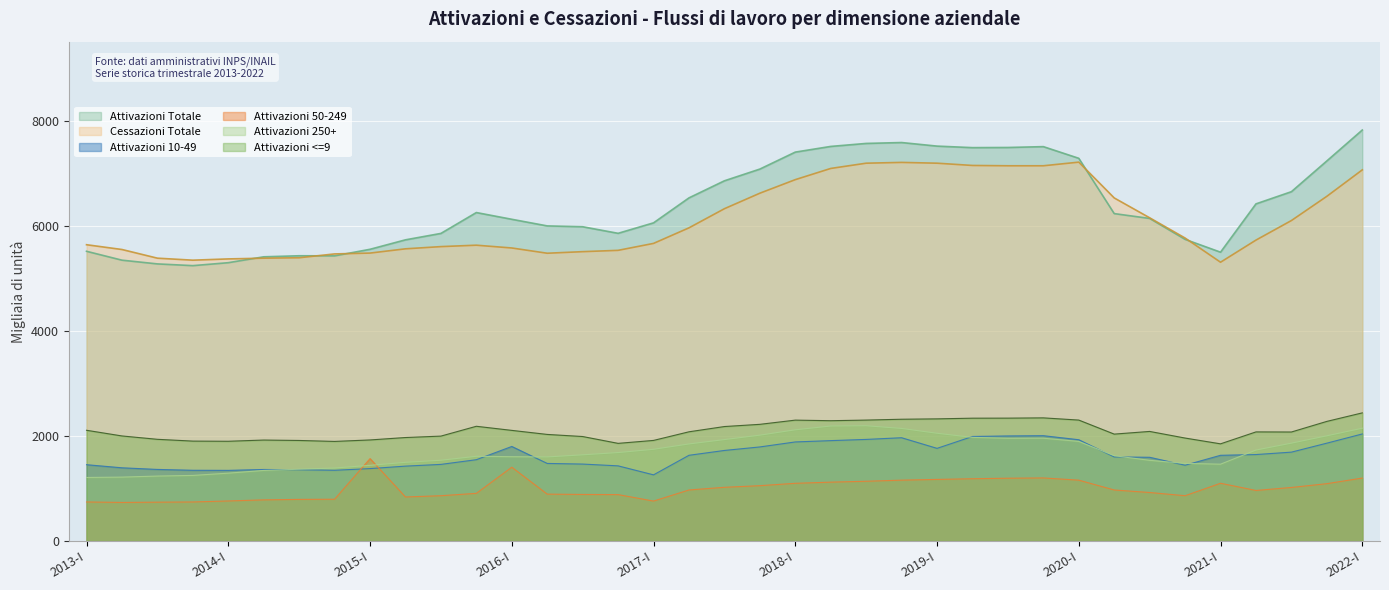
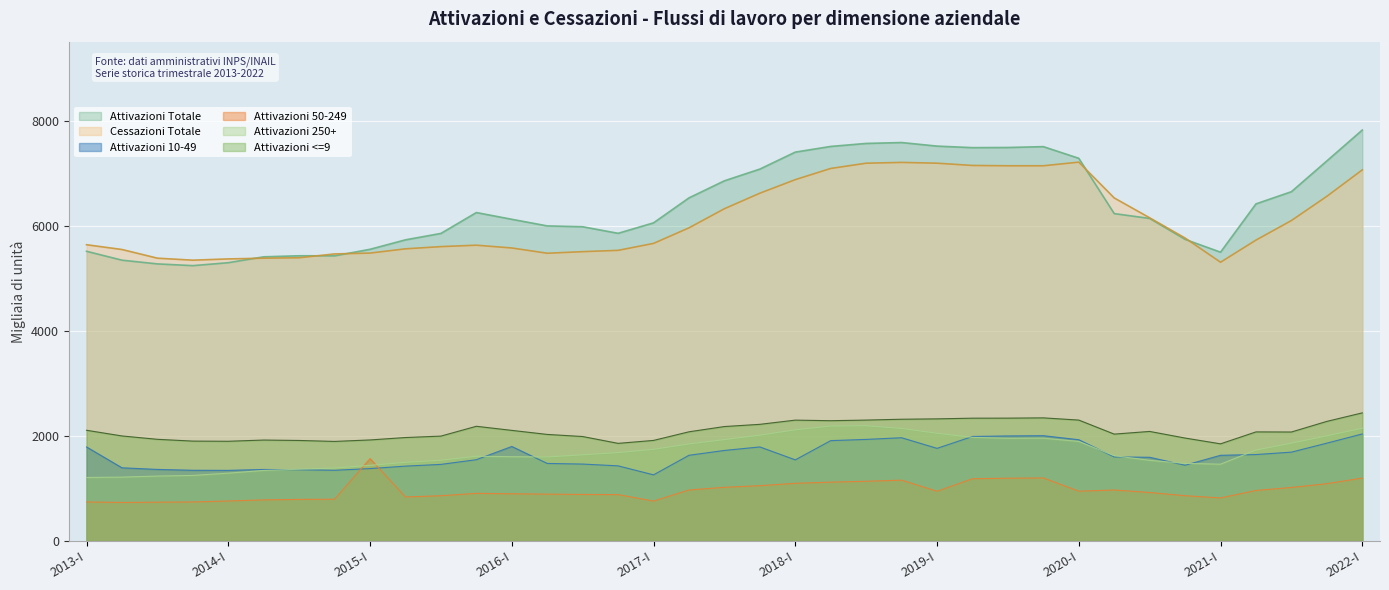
  {
    "Attivazioni 10-49": {
-     "2013-I": 1500,
+     "2013-I": 1800,
      "2014-I": 1300,
      "2015-I": 1400,
      "2016-I": 1800,
      "2017-I": 1300,
-     "2018-I": 1900,
+     "2018-I": 1500,
      "2019-I": 1800,
      "2021-I": 1600,
      "2022-I": 2000
    },
    "Attivazioni 50-249": {
      "2013-I": 700,
      "2014-I": 800,
      "2015-I": 1600,
-     "2016-I": 1400,
+     "2016-I": 900,
      "2017-I": 800,
      "2018-I": 1100,
-     "2019-I": 1200,
-     "2020-I": 1200,
-     "2021-I": 1100,
+     "2019-I": 900,
+     "2020-I": 900,
+     "2021-I": 800,
      "2022-I": 1200
    }
  }
